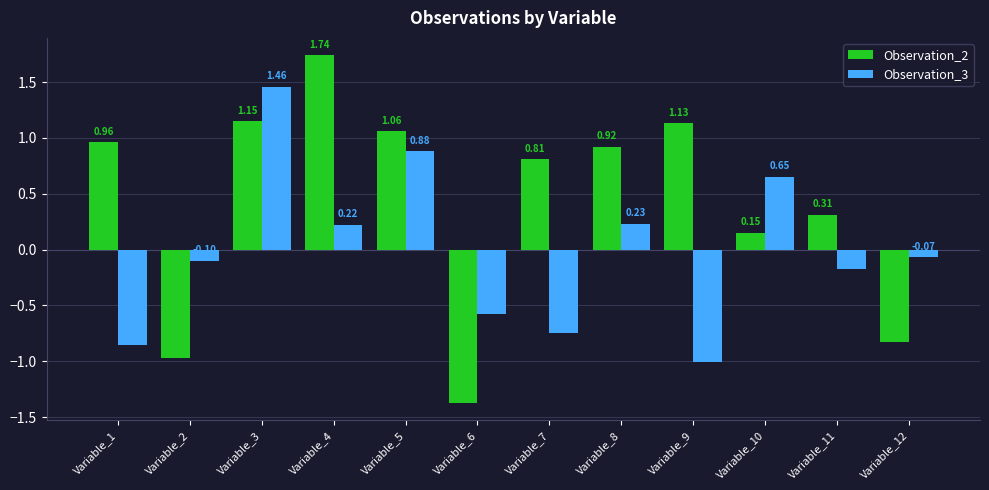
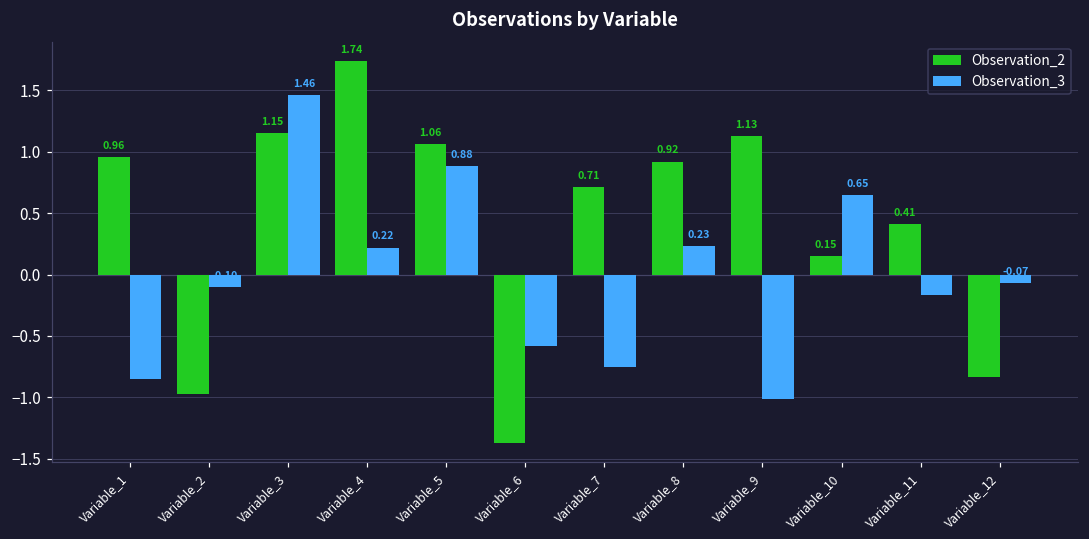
  {
    "Observation_2": {
      "Variable_1": 0.96,
      "Variable_3": 1.15,
      "Variable_4": 1.74,
      "Variable_5": 1.06,
-     "Variable_7": 0.81,
+     "Variable_7": 0.71,
      "Variable_8": 0.92,
      "Variable_9": 1.13,
      "Variable_10": 0.15,
-     "Variable_11": 0.31
+     "Variable_11": 0.41
    },
    "Observation_3": {
      "Variable_3": 1.46,
      "Variable_4": 0.22,
      "Variable_5": 0.88,
      "Variable_8": 0.23,
      "Variable_10": 0.65,
      "Variable_12": -0.07
    }
  }
